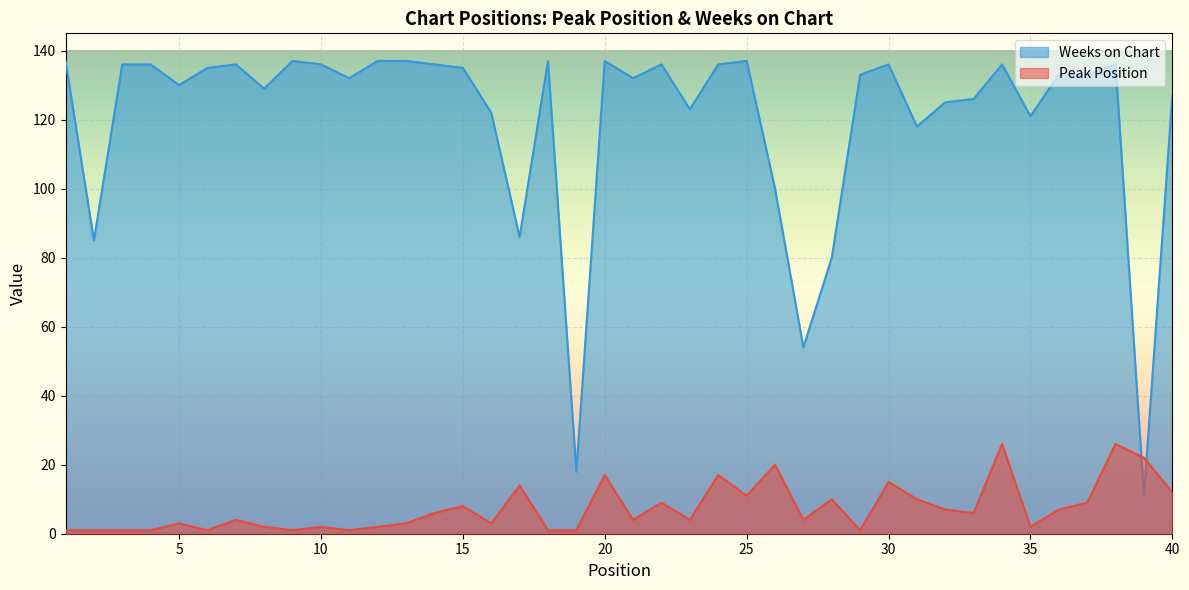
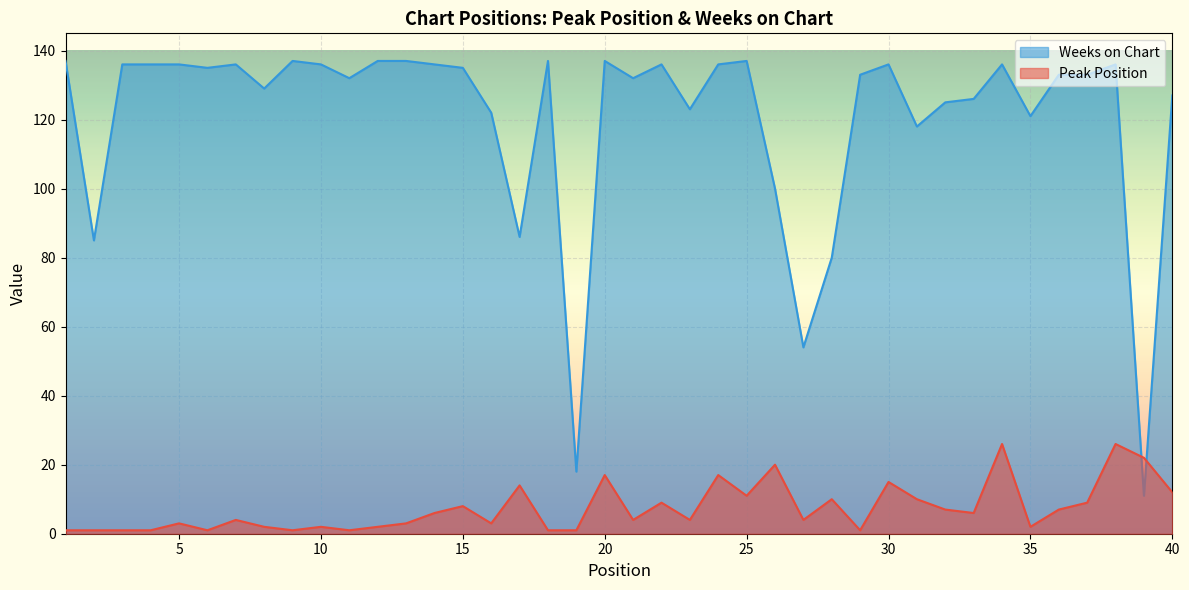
  {
    "Weeks on Chart": {
-     "5": 130,
+     "5": 136,
      "10": 136,
      "15": 135,
      "20": 137,
      "25": 137,
      "30": 136,
      "35": 121,
      "40": 127
    },
    "Peak Position": {
      "5": 3,
      "10": 2,
      "15": 8,
      "20": 17,
      "25": 11,
      "30": 15,
      "35": 2,
      "40": 12
    }
  }
